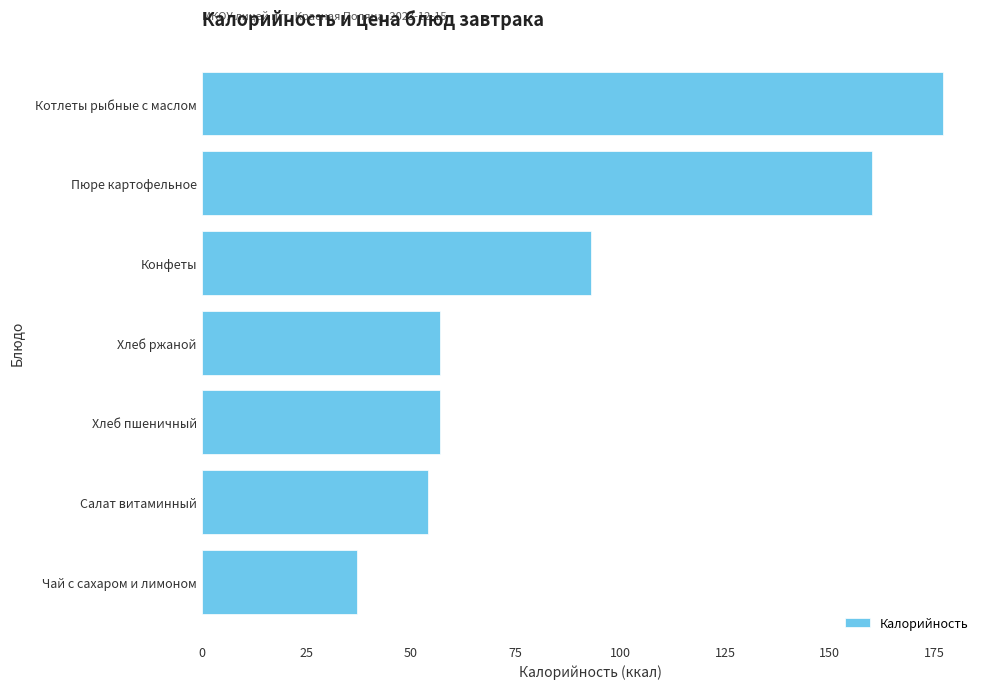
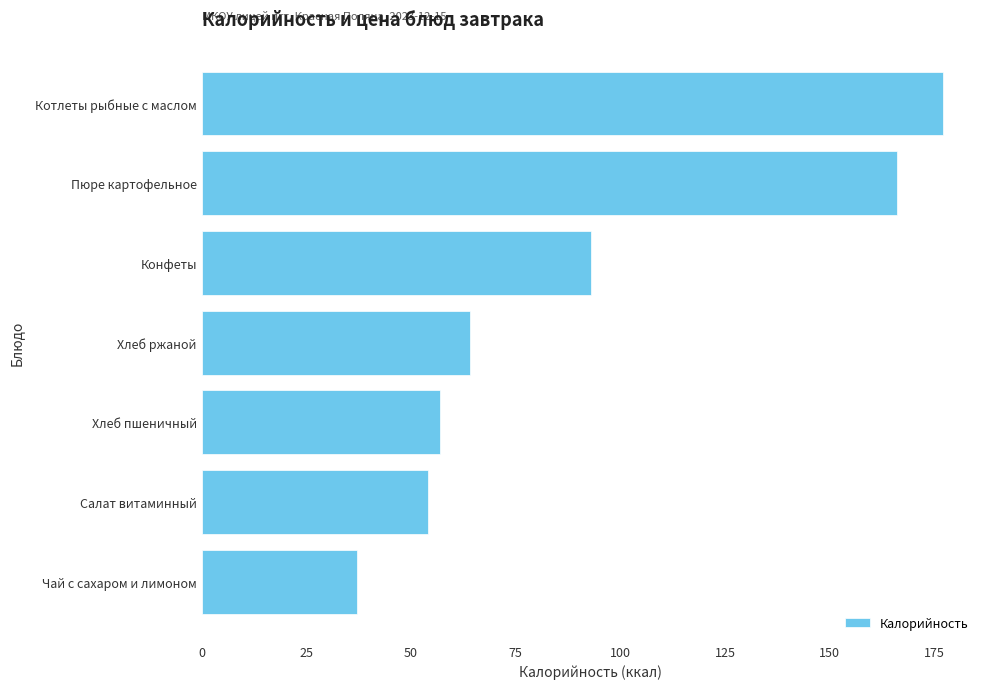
  {
    "Котлеты рыбные с маслом": 177,
-   "Пюре картофельное": 160,
+   "Пюре картофельное": 166,
    "Конфеты": 93,
-   "Хлеб ржаной": 57,
+   "Хлеб ржаной": 64,
    "Хлеб пшеничный": 57,
    "Салат витаминный": 54,
    "Чай с сахаром и лимоном": 37
  }
